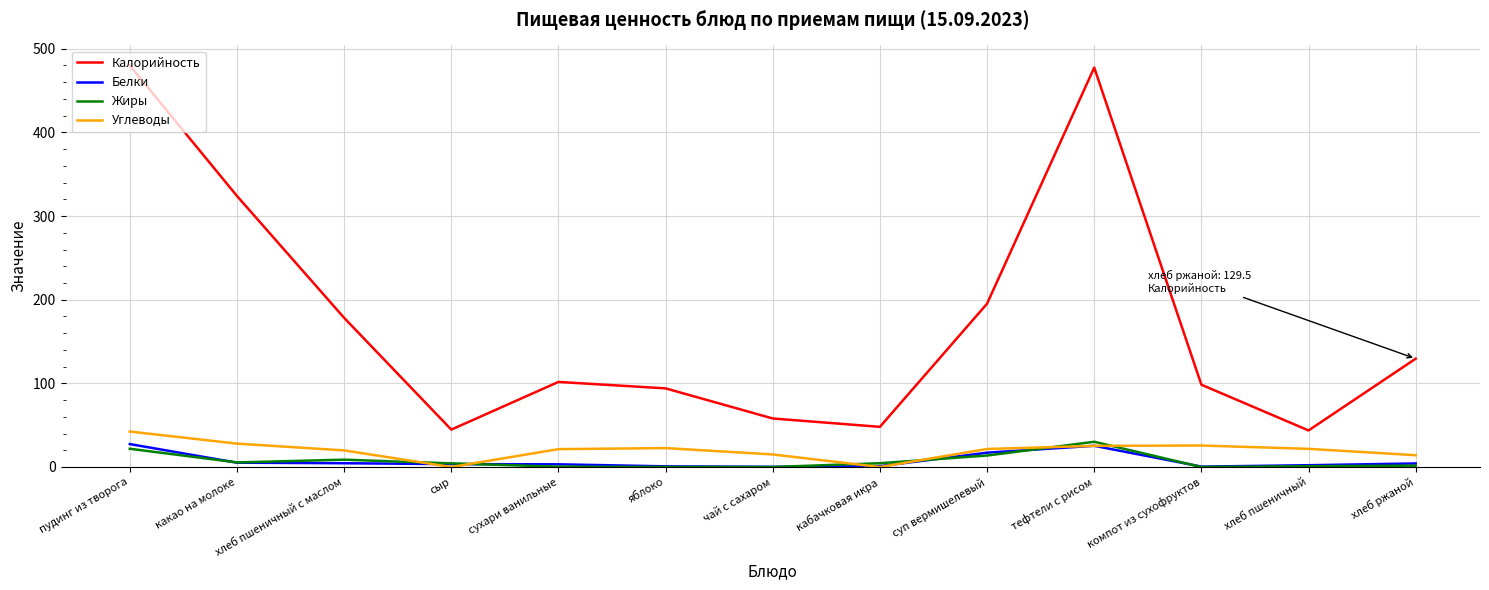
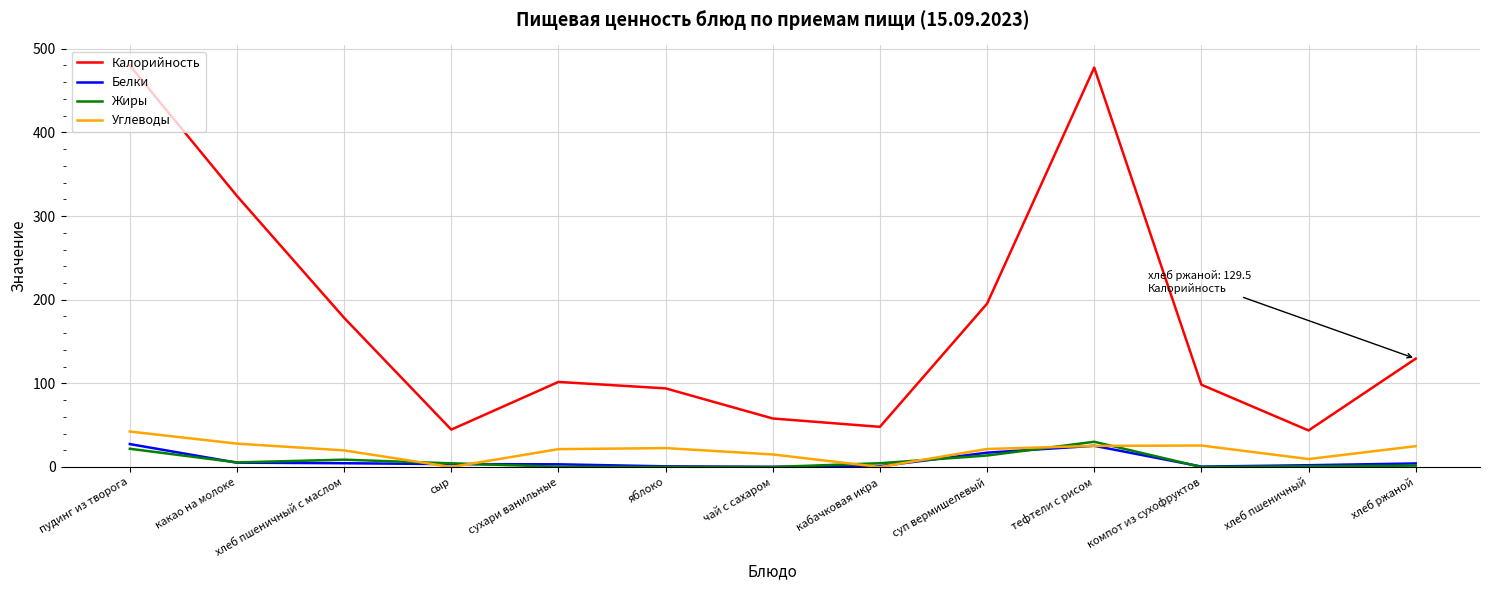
  {
    "Калорийность": {
      "хлеб ржаной": 129.5
    },
    "Белки": {
      "пудинг из творога": 30,
      "хлеб пшеничный с маслом": 0,
      "суп вермишелевый": 20
    },
    "Жиры": {
      "пудинг из творога": 20,
      "хлеб пшеничный с маслом": 10,
      "кабачковая икра": 0,
      "суп вермишелевый": 10,
      "тефтели с рисом": 30
    },
    "Углеводы": {
      "пудинг из творога": 40,
      "какао на молоке": 30,
      "хлеб пшеничный с маслом": 20,
      "сыр": 0,
      "сухари ванильные": 20,
      "яблоко": 20,
      "чай с сахаром": 20,
      "суп вермишелевый": 20,
      "компот из сухофруктов": 30,
-     "хлеб пшеничный": 20,
-     "хлеб ржаной": 10
+     "хлеб пшеничный": 10,
+     "хлеб ржаной": 20
    }
  }
